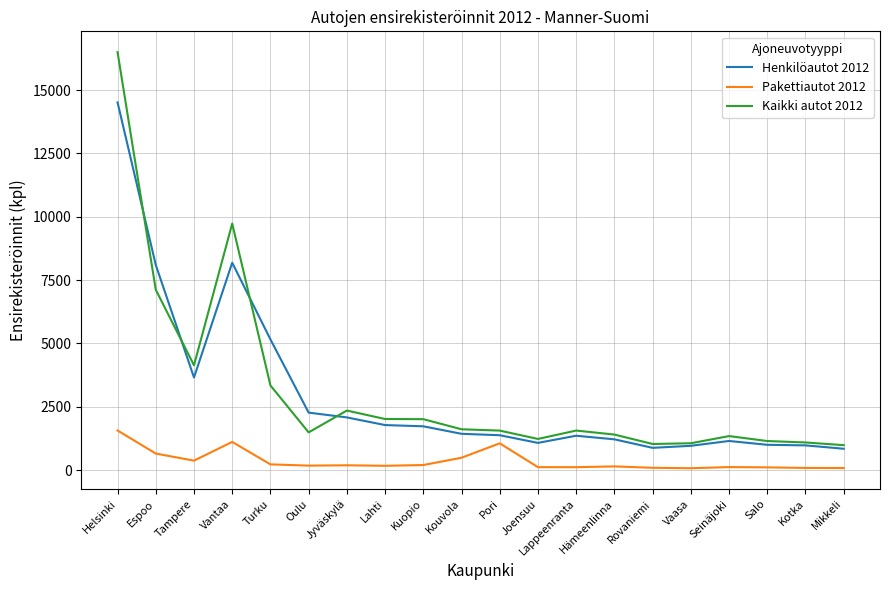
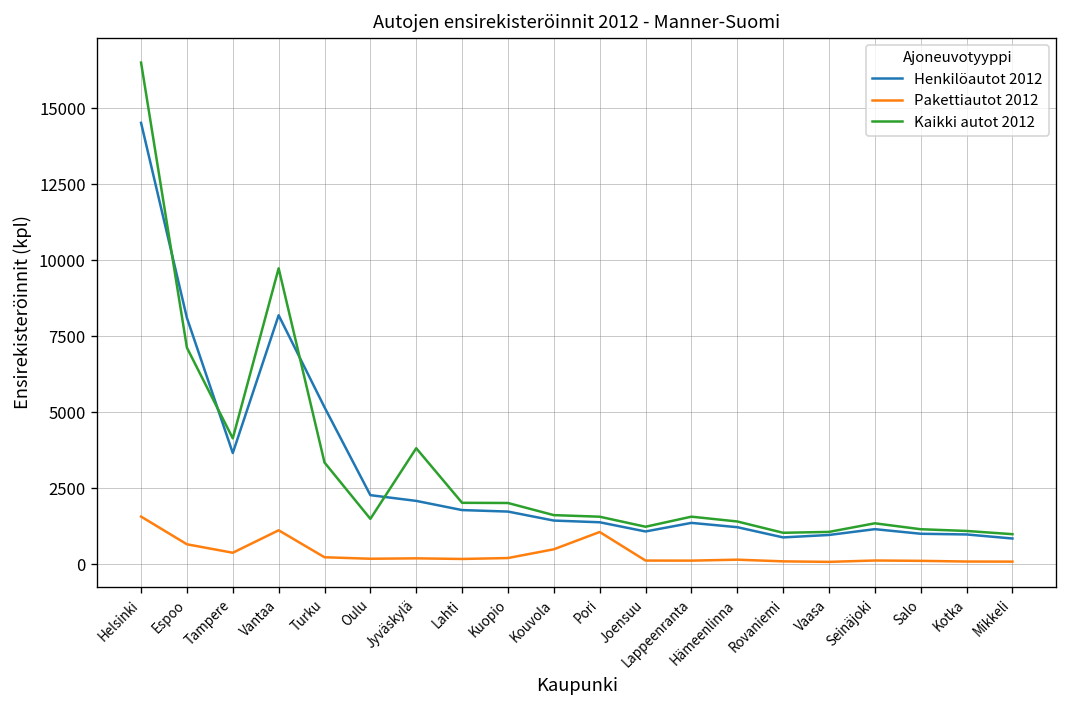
  {
    "Henkilöautot 2012": {
      "Helsinki": 14500,
      "Espoo": 8100,
      "Tampere": 3700,
      "Vantaa": 8200,
      "Turku": 5200,
      "Oulu": 2300,
      "Jyväskylä": 2100,
      "Lahti": 1800,
      "Kuopio": 1700,
      "Kouvola": 1400,
      "Pori": 1400,
      "Joensuu": 1100,
      "Lappeenranta": 1400,
      "Hämeenlinna": 1200,
      "Rovaniemi": 900,
      "Seinäjoki": 1100,
      "Salo": 1000,
      "Kotka": 1000,
      "Mikkeli": 800
    },
    "Pakettiautot 2012": {
      "Helsinki": 1600,
      "Espoo": 700,
      "Tampere": 400,
      "Vantaa": 1100,
      "Turku": 200,
      "Oulu": 200,
      "Jyväskylä": 200,
      "Lahti": 200,
      "Kuopio": 200,
      "Kouvola": 500,
      "Pori": 1100,
      "Joensuu": 100,
      "Lappeenranta": 100,
      "Hämeenlinna": 100,
      "Rovaniemi": 100,
      "Vaasa": 100,
      "Seinäjoki": 100,
      "Salo": 100,
      "Kotka": 100,
      "Mikkeli": 100
    },
    "Kaikki autot 2012": {
      "Helsinki": 16500,
      "Espoo": 7100,
      "Tampere": 4100,
      "Vantaa": 9700,
      "Turku": 3300,
      "Oulu": 1500,
-     "Jyväskylä": 2400,
+     "Jyväskylä": 3800,
      "Lahti": 2000,
      "Kuopio": 2000,
      "Kouvola": 1600,
      "Pori": 1600,
      "Joensuu": 1200,
      "Lappeenranta": 1600,
      "Hämeenlinna": 1400,
      "Rovaniemi": 1000,
      "Seinäjoki": 1300,
      "Salo": 1100,
      "Kotka": 1100,
      "Mikkeli": 1000
    }
  }
